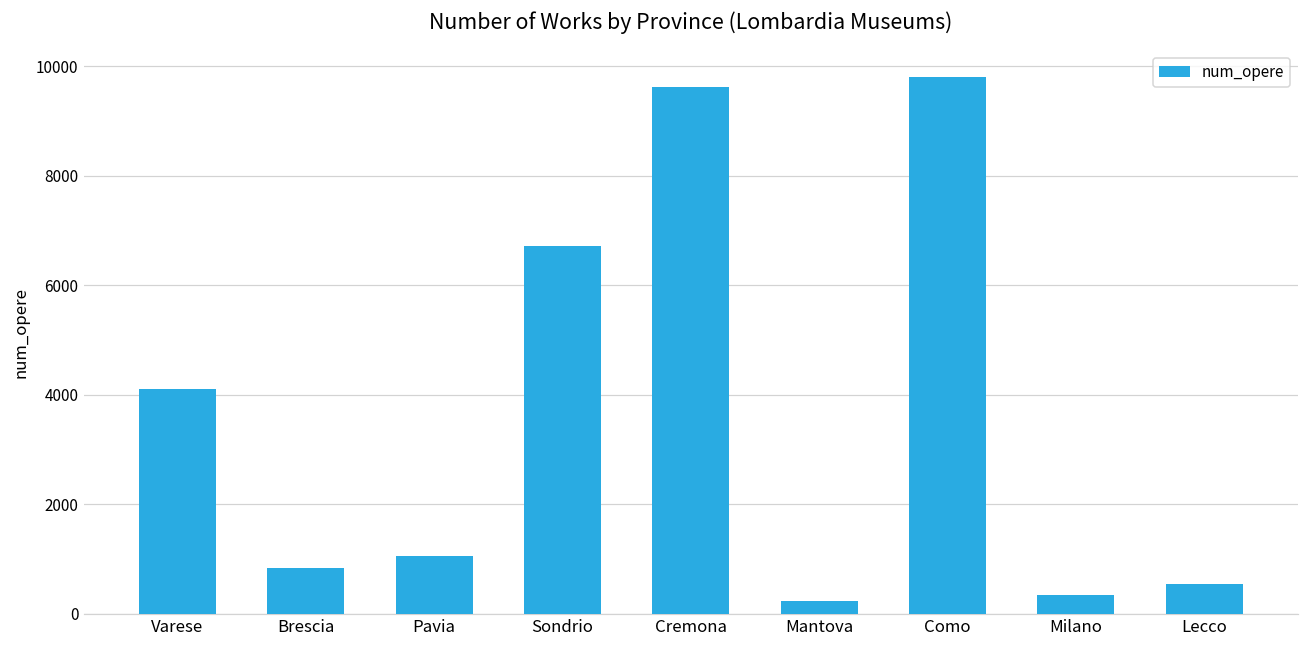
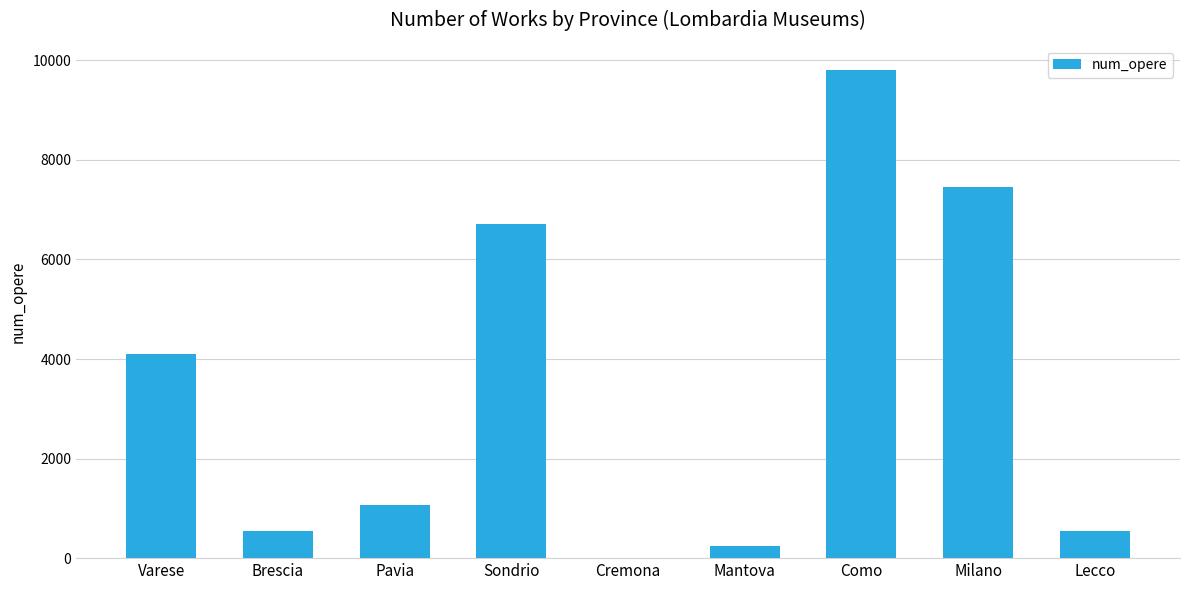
  {
    "Varese": 4100,
-   "Brescia": 800,
+   "Brescia": 500,
    "Pavia": 1100,
    "Sondrio": 6700,
-   "Cremona": 9600,
+   "Cremona": 0,
    "Mantova": 200,
    "Como": 9800,
-   "Milano": 300,
+   "Milano": 7500,
    "Lecco": 500
  }
